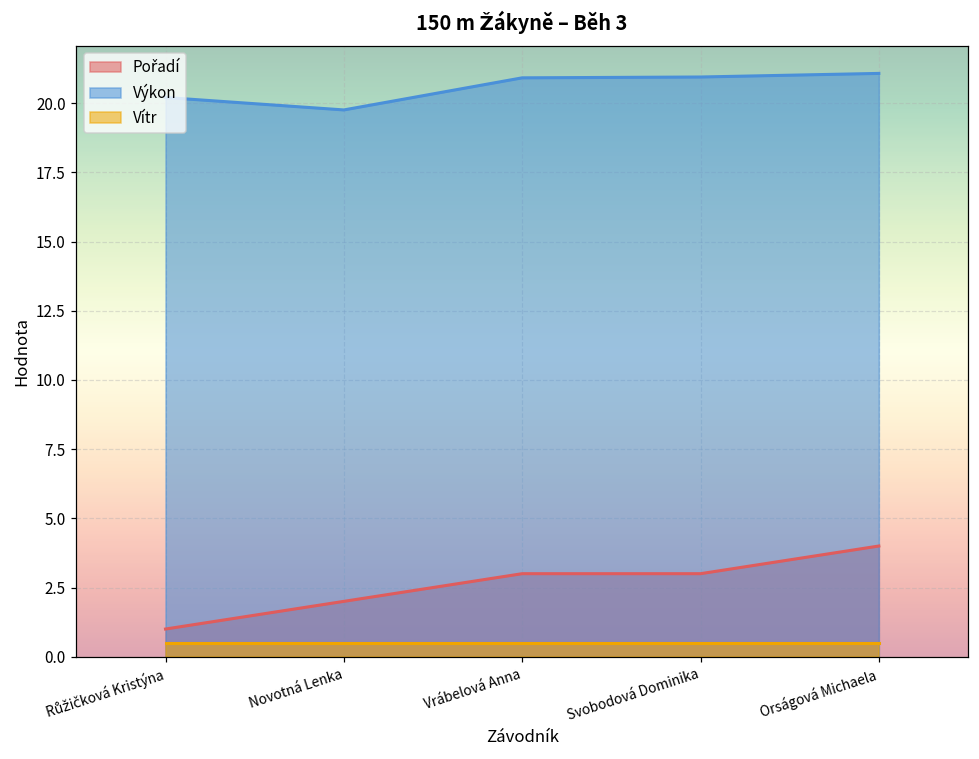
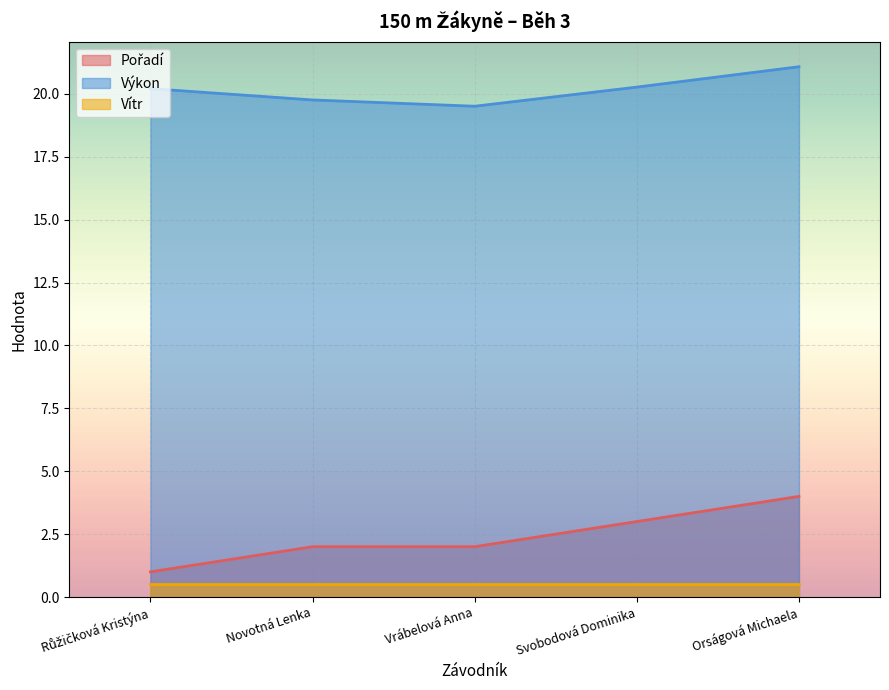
  {
    "Pořadí": {
      "Růžičková Kristýna": 1,
      "Novotná Lenka": 2,
-     "Vrábelová Anna": 3,
+     "Vrábelová Anna": 2,
      "Svobodová Dominika": 3,
      "Orságová Michaela": 4
    },
    "Výkon": {
      "Novotná Lenka": 19.8,
-     "Vrábelová Anna": 20.9,
-     "Svobodová Dominika": 21.0,
+     "Vrábelová Anna": 19.5,
+     "Svobodová Dominika": 20.3,
      "Orságová Michaela": 21.1
    },
    "Vítr": {
      "Růžičková Kristýna": 0.5,
      "Novotná Lenka": 0.5,
      "Vrábelová Anna": 0.5,
      "Svobodová Dominika": 0.5,
      "Orságová Michaela": 0.5
    }
  }
